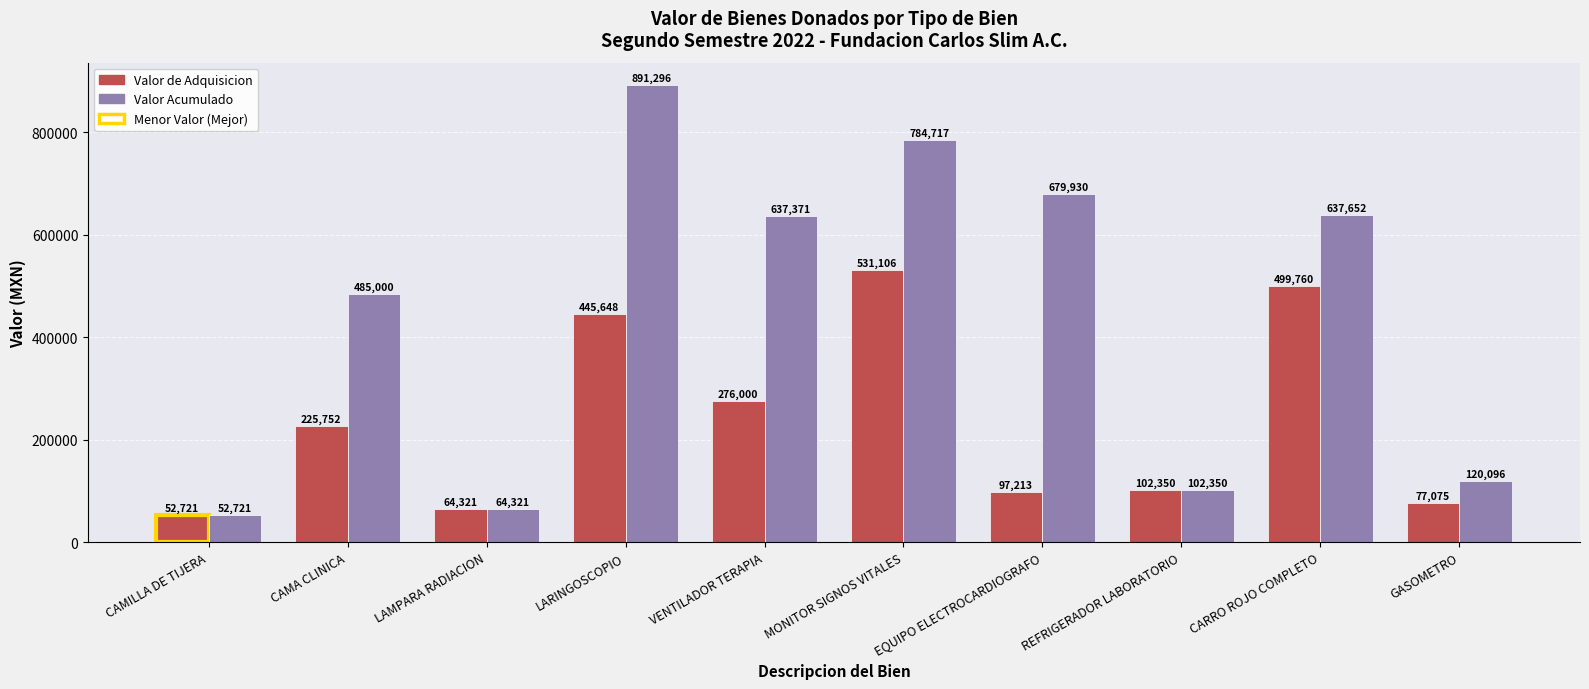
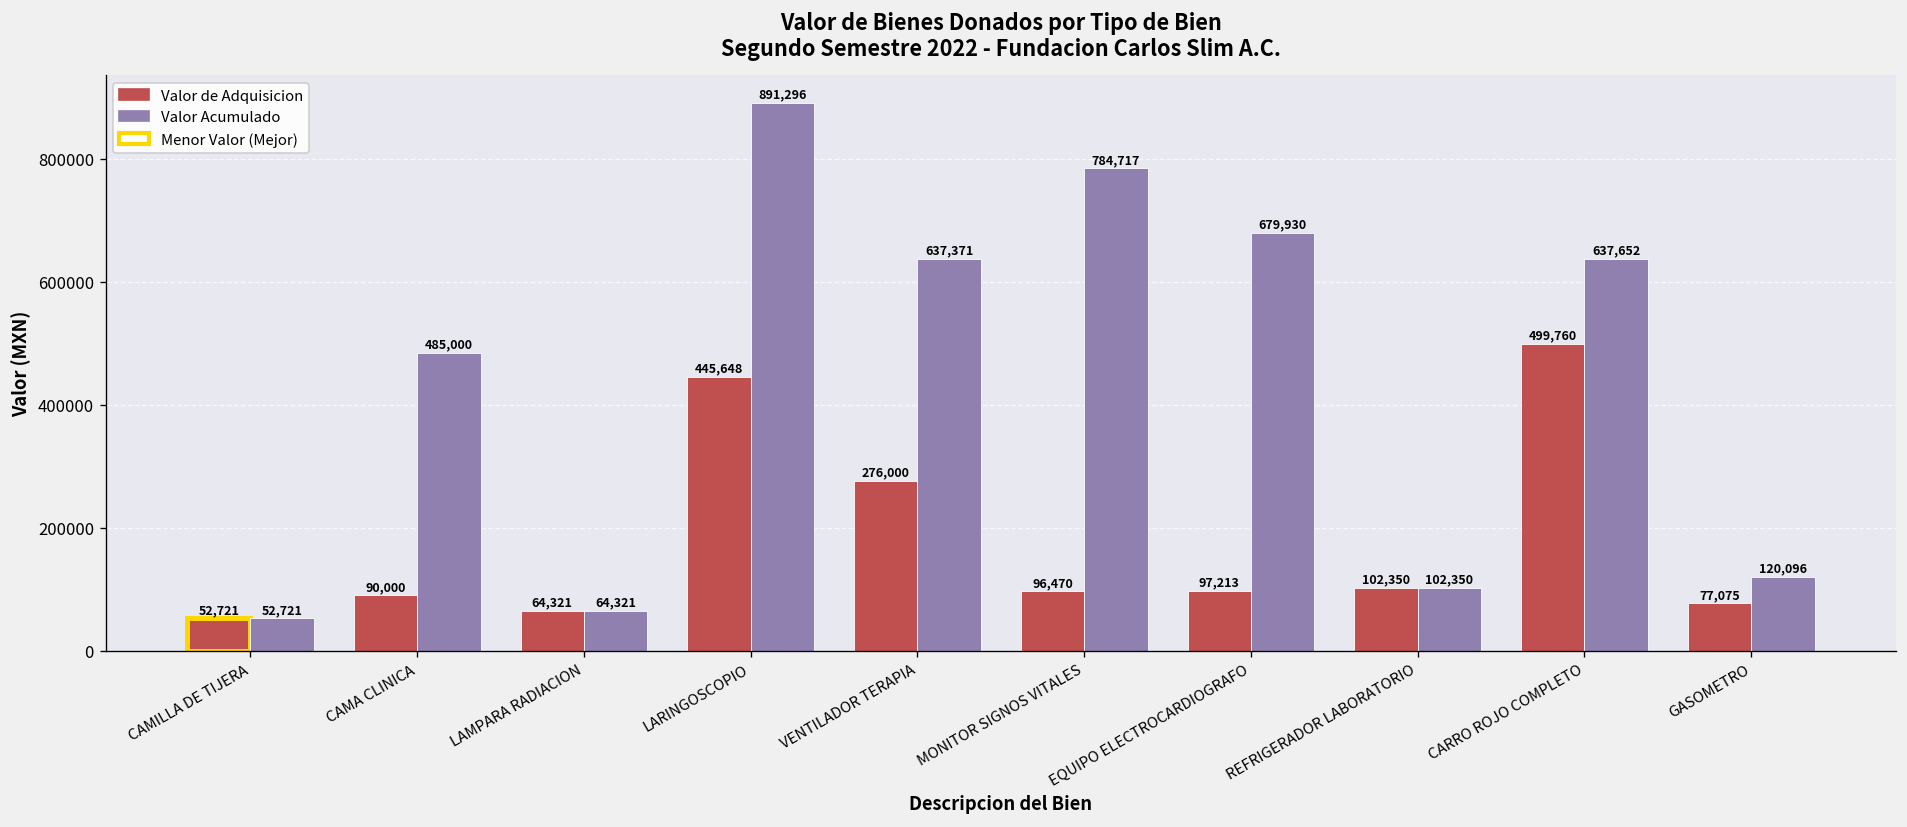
  {
    "Valor de Adquisicion": {
      "CAMILLA DE TIJERA": "52,721",
-     "CAMA CLINICA": "225,752",
+     "CAMA CLINICA": "90,000",
      "LAMPARA RADIACION": "64,321",
      "LARINGOSCOPIO": "445,648",
      "VENTILADOR TERAPIA": "276,000",
-     "MONITOR SIGNOS VITALES": "531,106",
+     "MONITOR SIGNOS VITALES": "96,470",
      "EQUIPO ELECTROCARDIOGRAFO": "97,213",
      "REFRIGERADOR LABORATORIO": "102,350",
      "CARRO ROJO COMPLETO": "499,760",
      "GASOMETRO": "77,075"
    },
    "Valor Acumulado": {
      "CAMILLA DE TIJERA": "52,721",
      "CAMA CLINICA": "485,000",
      "LAMPARA RADIACION": "64,321",
      "LARINGOSCOPIO": "891,296",
      "VENTILADOR TERAPIA": "637,371",
      "MONITOR SIGNOS VITALES": "784,717",
      "EQUIPO ELECTROCARDIOGRAFO": "679,930",
      "REFRIGERADOR LABORATORIO": "102,350",
      "CARRO ROJO COMPLETO": "637,652",
      "GASOMETRO": "120,096"
    }
  }
